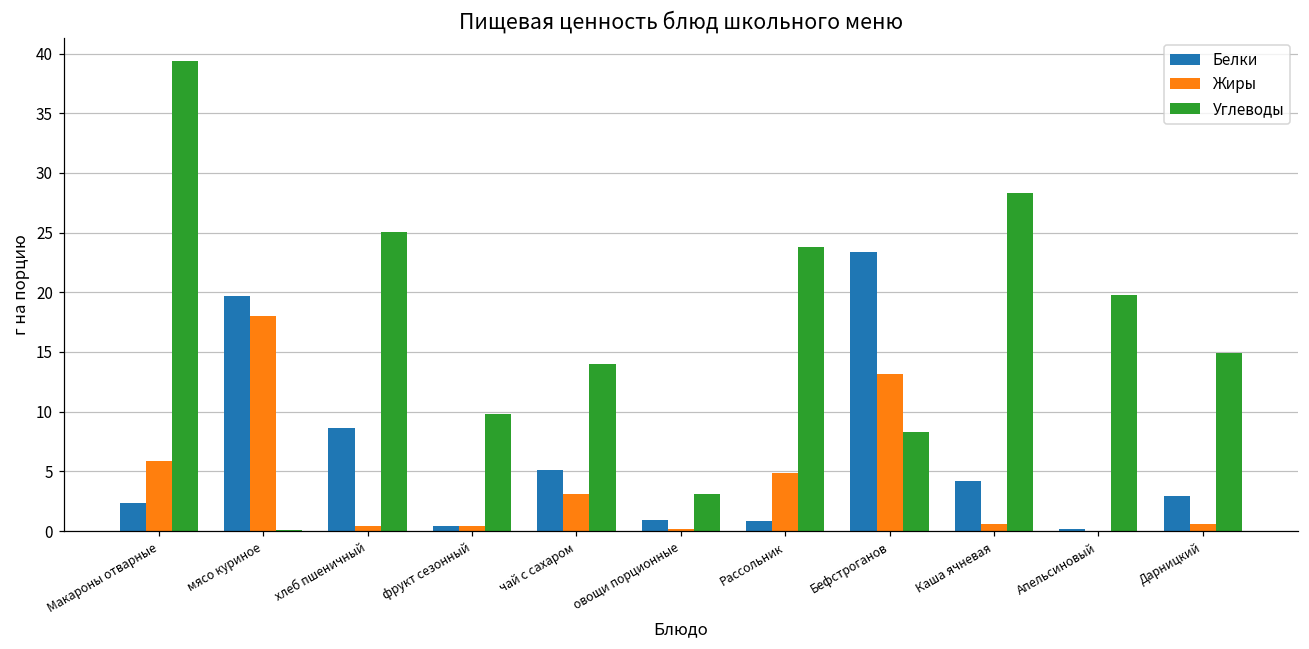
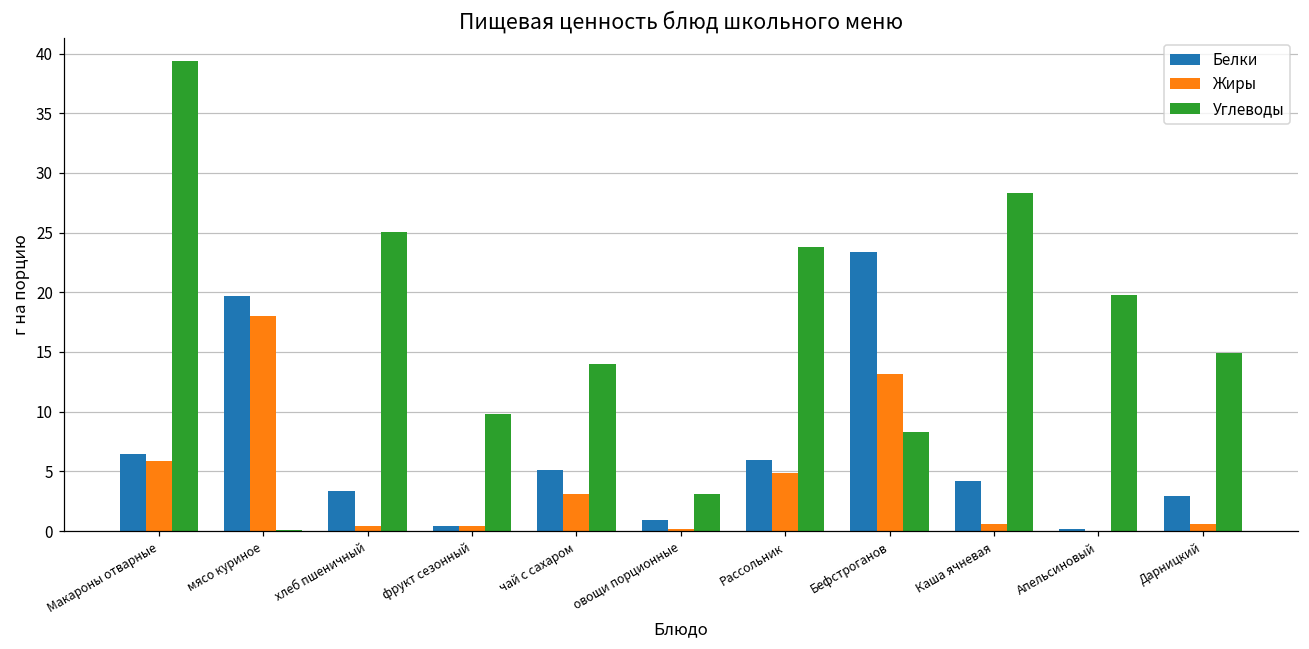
  {
    "Белки": {
-     "Макароны отварные": 2.4,
+     "Макароны отварные": 6.5,
      "мясо куриное": 19.7,
-     "хлеб пшеничный": 8.6,
+     "хлеб пшеничный": 3.4,
      "фрукт сезонный": 0.4,
      "чай с сахаром": 5.1,
      "овощи порционные": 0.9,
-     "Рассольник": 0.8,
+     "Рассольник": 5.9,
      "Бефстроганов": 23.4,
      "Каша ячневая": 4.2,
      "Дарницкий": 2.9
    },
    "Жиры": {
      "Макароны отварные": 5.9,
      "мясо куриное": 18.0,
      "хлеб пшеничный": 0.4,
      "фрукт сезонный": 0.4,
      "чай с сахаром": 3.1,
      "Рассольник": 4.9,
      "Бефстроганов": 13.2,
      "Каша ячневая": 0.6,
      "Апельсиновый": 0.0,
      "Дарницкий": 0.6
    },
    "Углеводы": {
      "Макароны отварные": 39.4,
      "хлеб пшеничный": 25.0,
      "фрукт сезонный": 9.8,
      "чай с сахаром": 14.0,
      "овощи порционные": 3.1,
      "Рассольник": 23.8,
      "Бефстроганов": 8.3,
      "Каша ячневая": 28.3,
      "Апельсиновый": 19.8,
      "Дарницкий": 14.9
    }
  }
